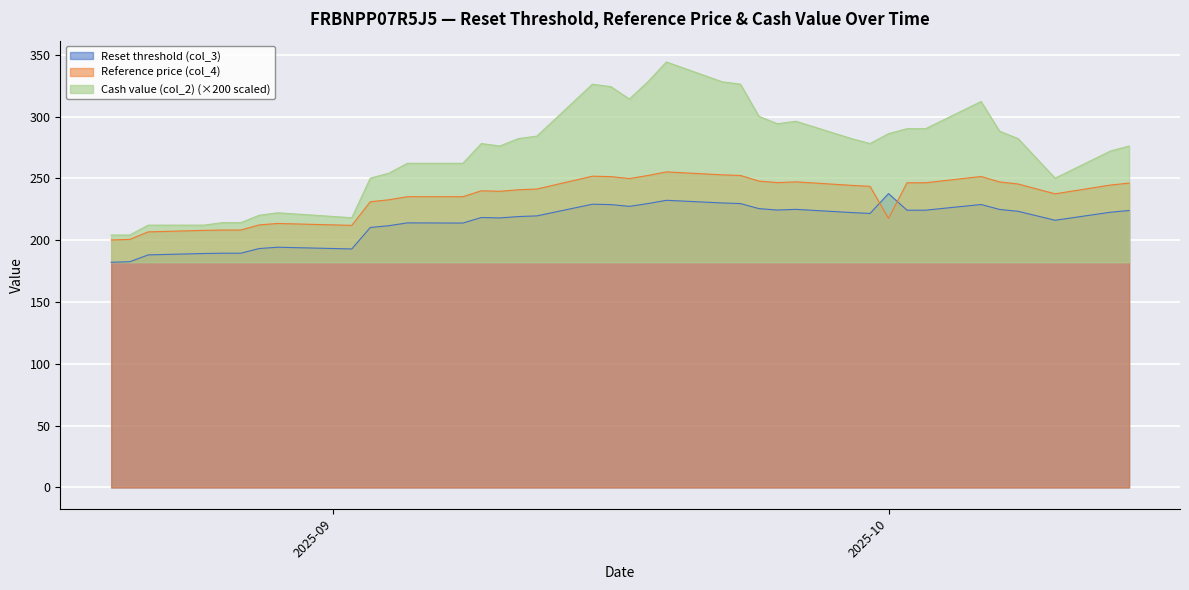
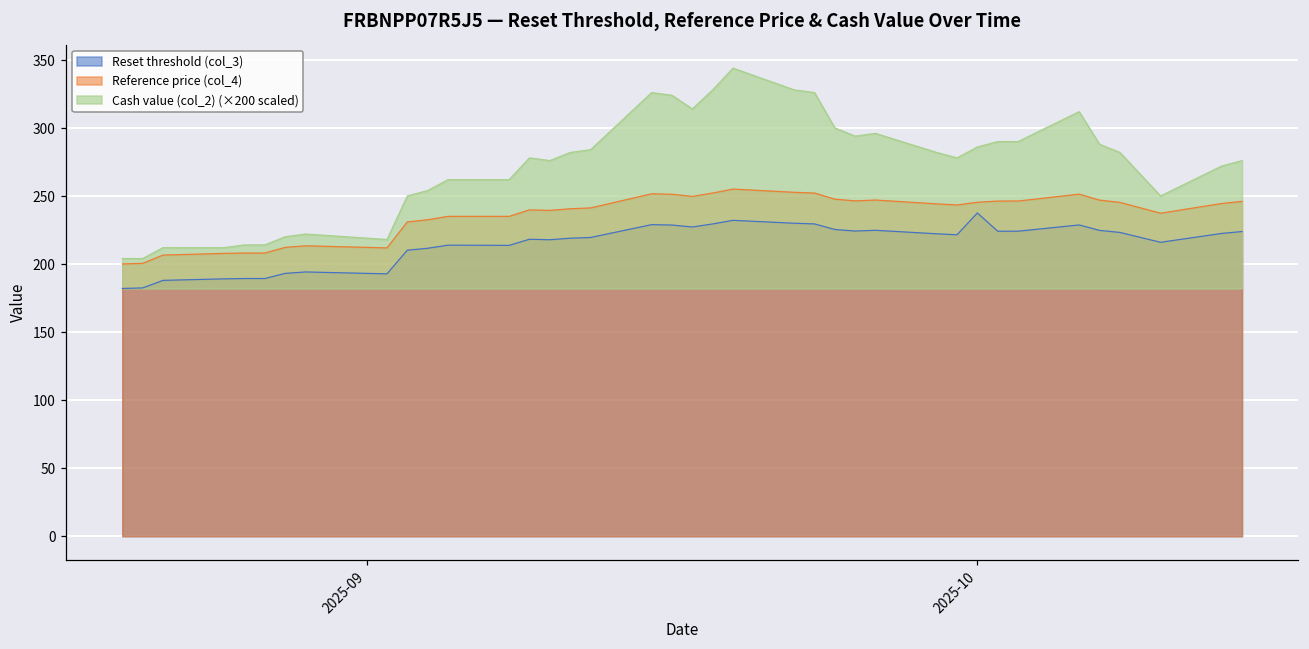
  {
    "Reset threshold (col_3)": {
      "2025-10": 238
    },
    "Reference price (col_4)": {
-     "2025-10": 218
+     "2025-10": 246
    },
    "Cash value (col_2) (×200 scaled)": {
      "2025-10": 286
    }
  }
